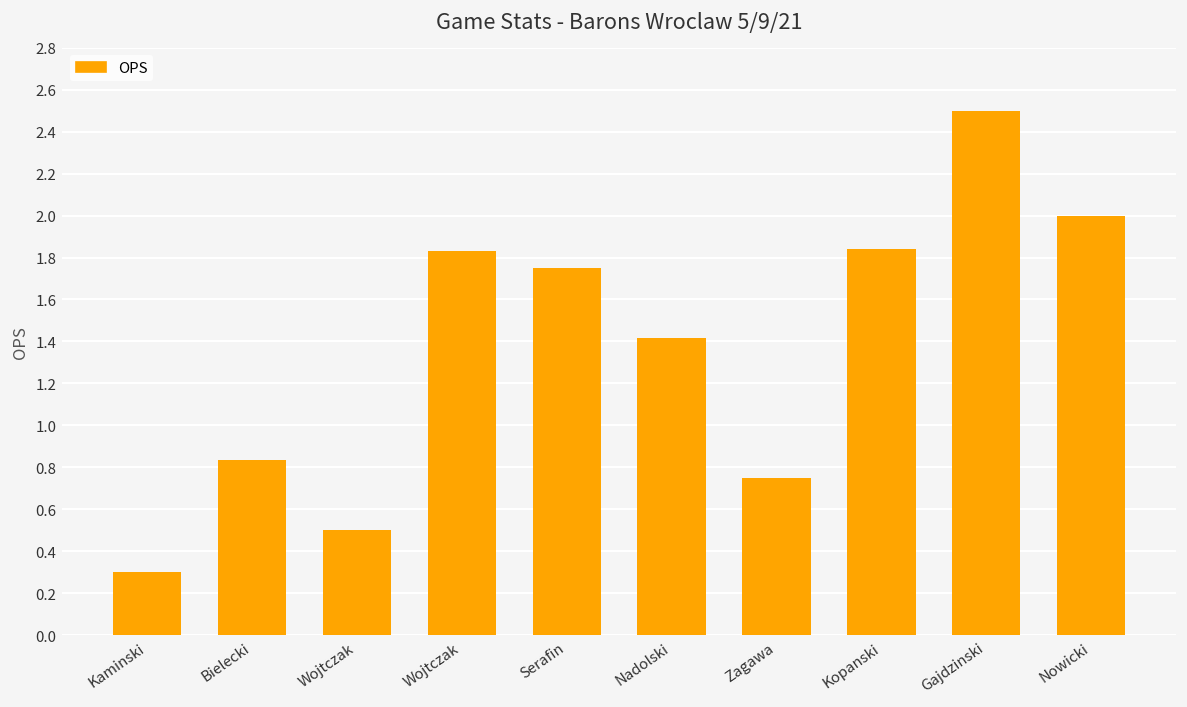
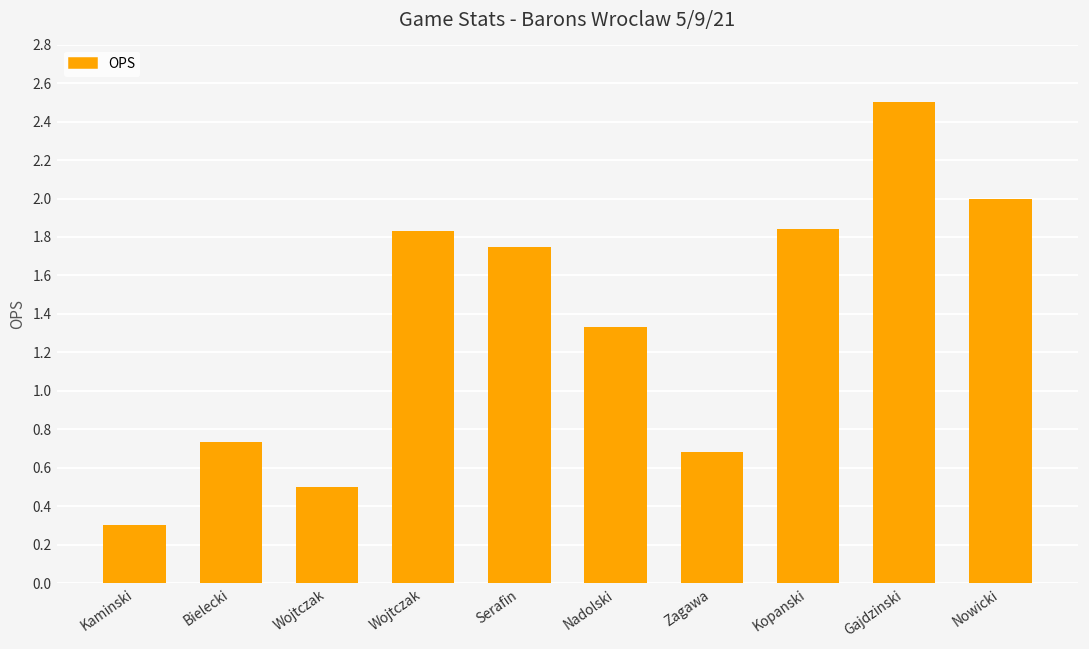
  {
    "Kaminski": 0.30,
-   "Bielecki": 0.83,
+   "Bielecki": 0.73,
    "Serafin": 1.75,
-   "Nadolski": 1.42,
-   "Zagawa": 0.75,
+   "Nadolski": 1.33,
+   "Zagawa": 0.68,
    "Kopanski": 1.84,
    "Gajdzinski": 2.50,
    "Nowicki": 2.00
  }
